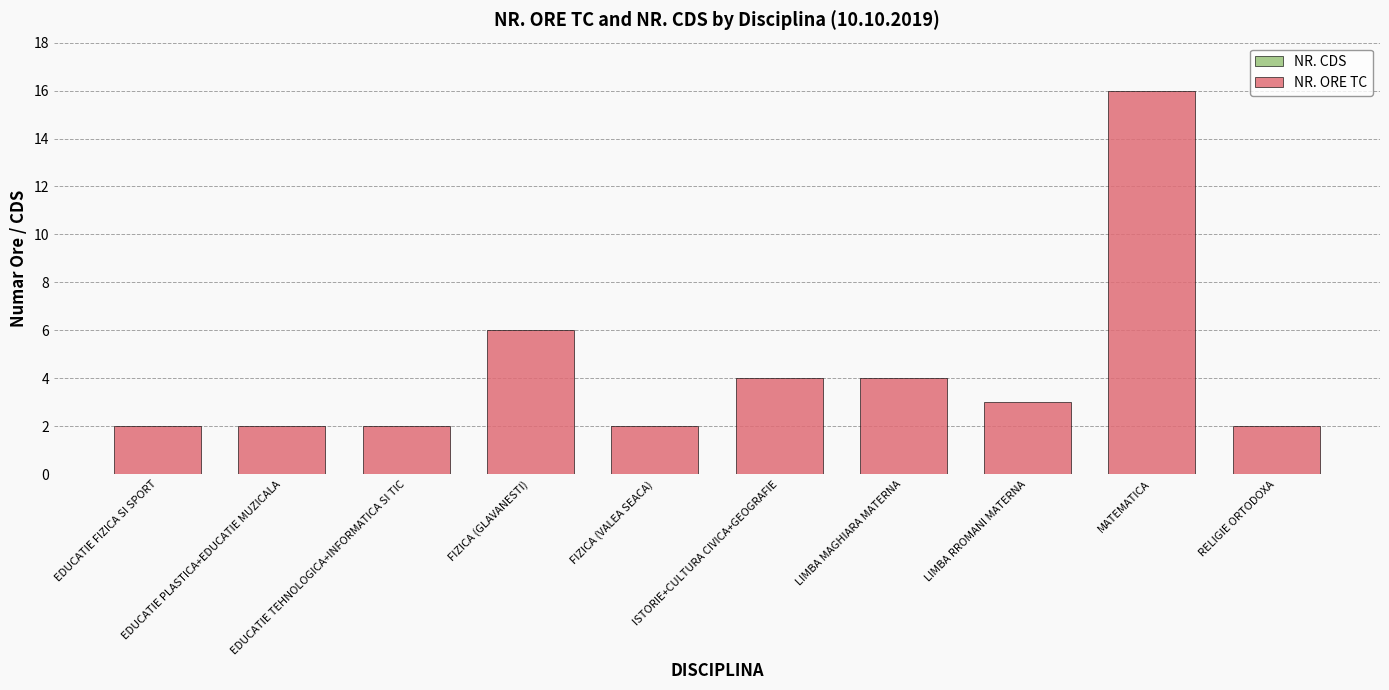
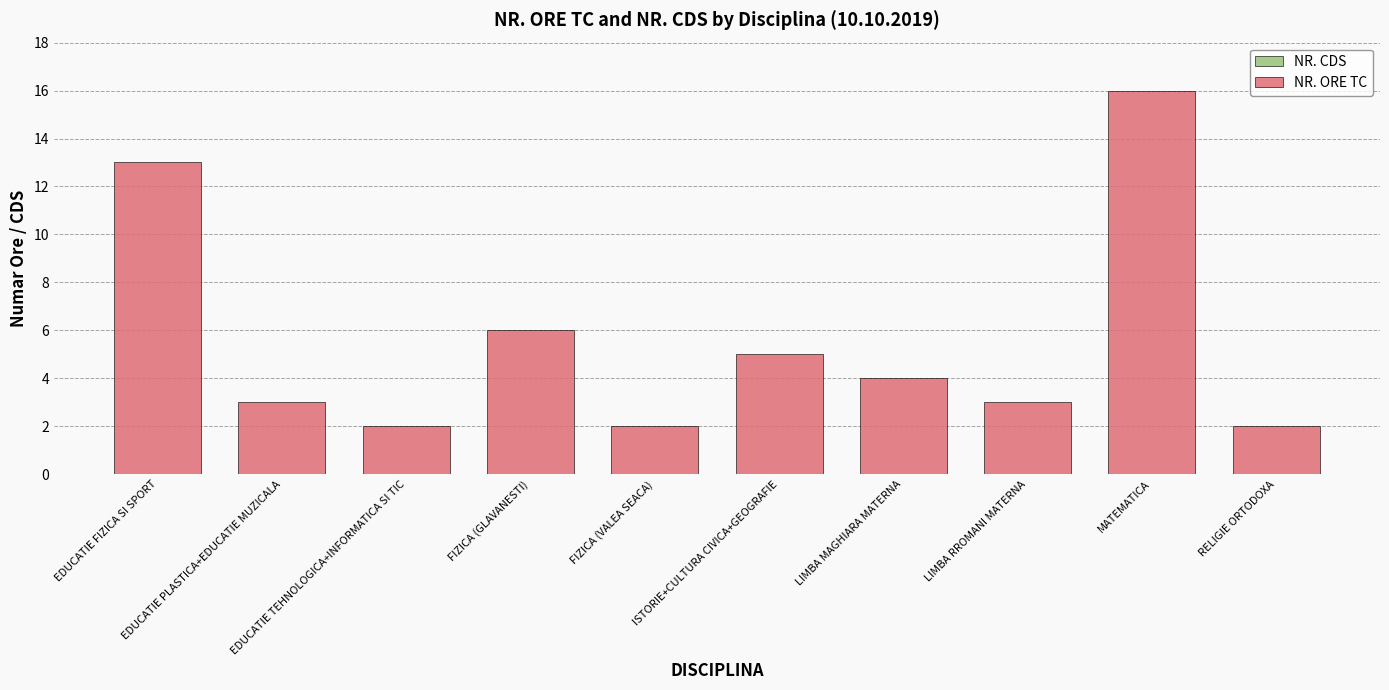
  {
    "NR. CDS": {
      "EDUCATIE FIZICA SI SPORT": 0,
      "EDUCATIE PLASTICA+EDUCATIE MUZICALA": 0,
      "EDUCATIE TEHNOLOGICA+INFORMATICA SI TIC": 0,
      "FIZICA (GLAVANESTI)": 0,
      "FIZICA (VALEA SEACA)": 0,
      "ISTORIE+CULTURA CIVICA+GEOGRAFIE": 0,
      "LIMBA MAGHIARA MATERNA": 0,
      "LIMBA RROMANI MATERNA": 0,
      "MATEMATICA": 0,
      "RELIGIE ORTODOXA": 0
    },
    "NR. ORE TC": {
-     "EDUCATIE FIZICA SI SPORT": 2,
-     "EDUCATIE PLASTICA+EDUCATIE MUZICALA": 2,
+     "EDUCATIE FIZICA SI SPORT": 13,
+     "EDUCATIE PLASTICA+EDUCATIE MUZICALA": 3,
      "EDUCATIE TEHNOLOGICA+INFORMATICA SI TIC": 2,
      "FIZICA (GLAVANESTI)": 6,
      "FIZICA (VALEA SEACA)": 2,
-     "ISTORIE+CULTURA CIVICA+GEOGRAFIE": 4,
+     "ISTORIE+CULTURA CIVICA+GEOGRAFIE": 5,
      "LIMBA MAGHIARA MATERNA": 4,
      "LIMBA RROMANI MATERNA": 3,
      "MATEMATICA": 16,
      "RELIGIE ORTODOXA": 2
    }
  }
